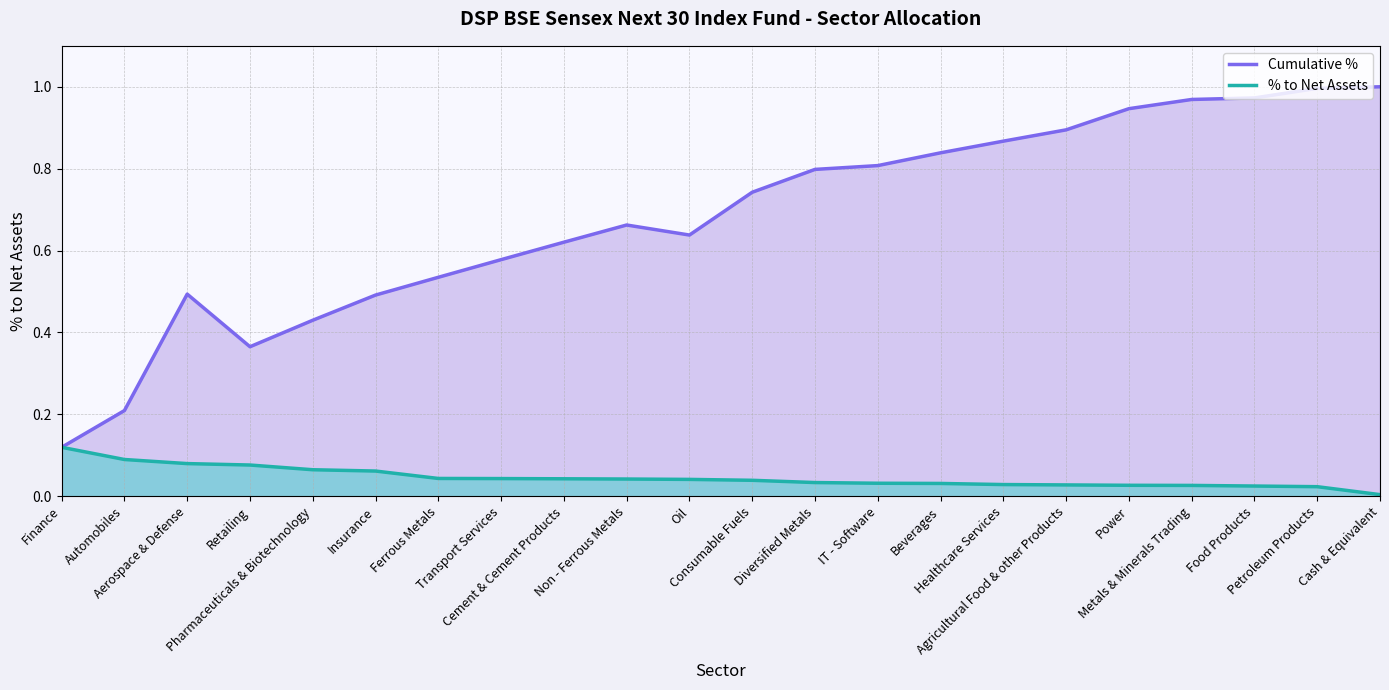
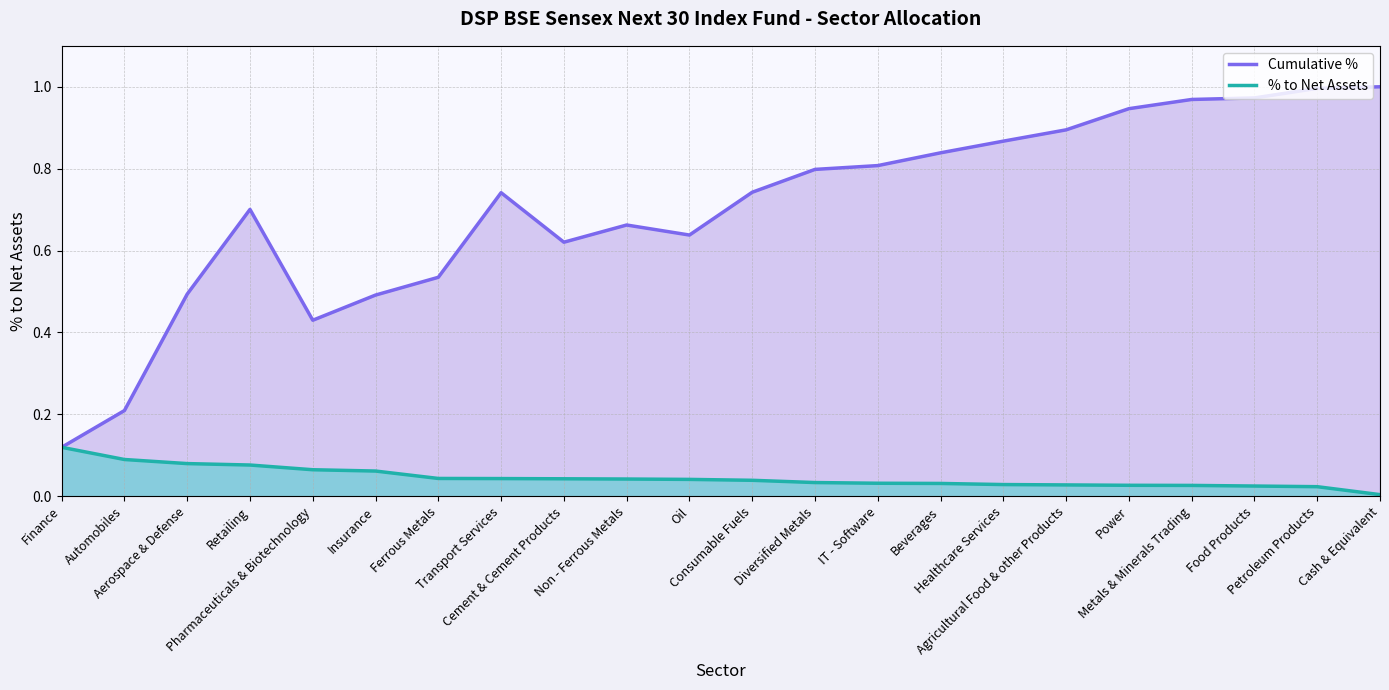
  {
    "Cumulative %": {
      "Automobiles": 0.21,
      "Aerospace & Defense": 0.49,
-     "Retailing": 0.37,
+     "Retailing": 0.70,
      "Pharmaceuticals & Biotechnology": 0.43,
      "Insurance": 0.49,
      "Ferrous Metals": 0.53,
-     "Transport Services": 0.58,
+     "Transport Services": 0.74,
      "Cement & Cement Products": 0.62,
      "Non - Ferrous Metals": 0.66,
      "Oil": 0.64,
      "Consumable Fuels": 0.74,
      "Diversified Metals": 0.80,
      "IT - Software": 0.81,
      "Beverages": 0.84,
      "Healthcare Services": 0.87,
      "Agricultural Food & other Products": 0.89,
      "Power": 0.95,
      "Metals & Minerals Trading": 0.97,
      "Cash & Equivalent": 1.00
    }
  }
